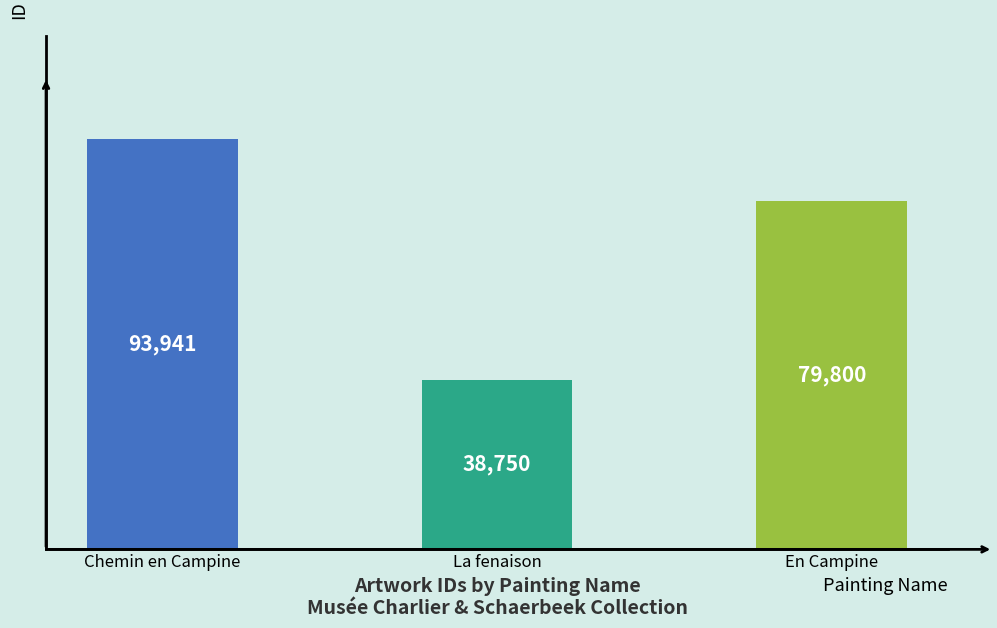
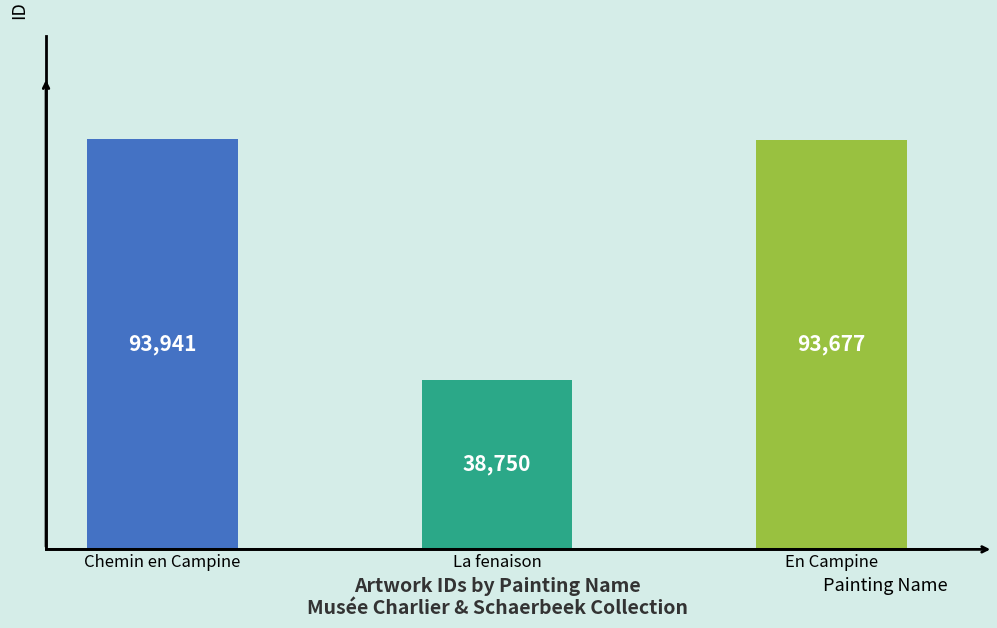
  {
    "Chemin en Campine": "93,941",
    "La fenaison": "38,750",
-   "En Campine": "79,800"
+   "En Campine": "93,677"
  }
